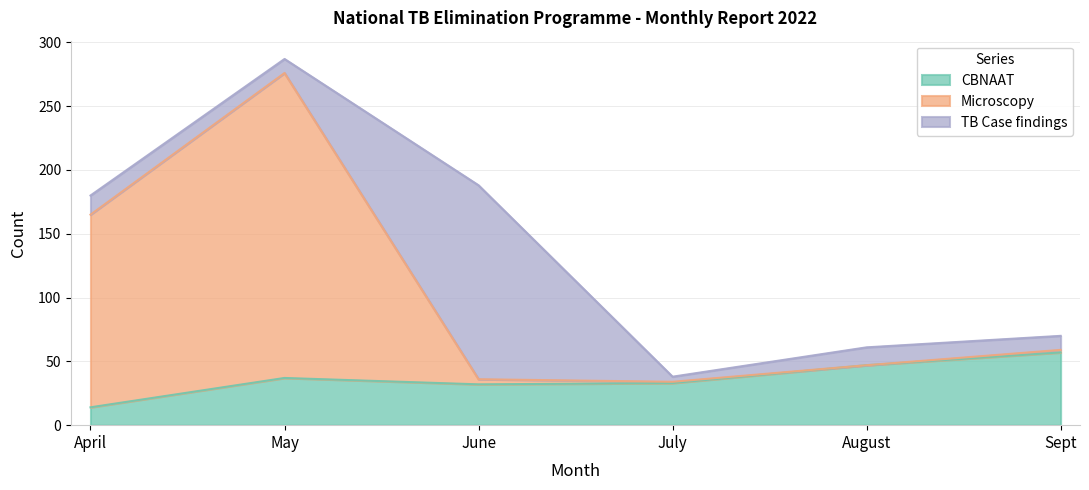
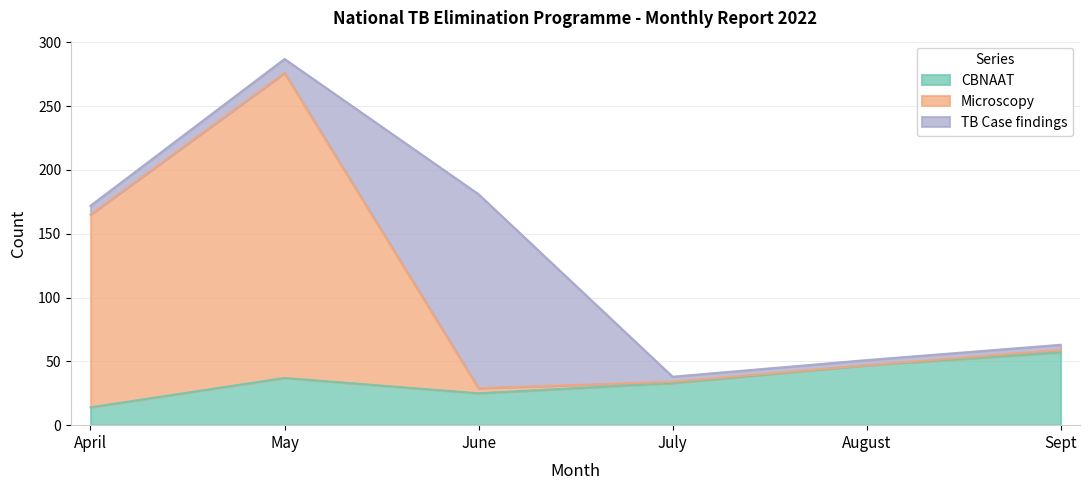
  {
    "CBNAAT": {
      "April": 14,
      "May": 37,
-     "June": 32
+     "June": 25
    },
    "Microscopy": {
      "April": 151,
      "May": 239,
      "June": 4
    },
    "TB Case findings": {
-     "April": 15,
+     "April": 7,
      "May": 11,
      "June": 152,
      "July": 4,
-     "August": 14,
-     "Sept": 11
+     "August": 4,
+     "Sept": 4
    }
  }
